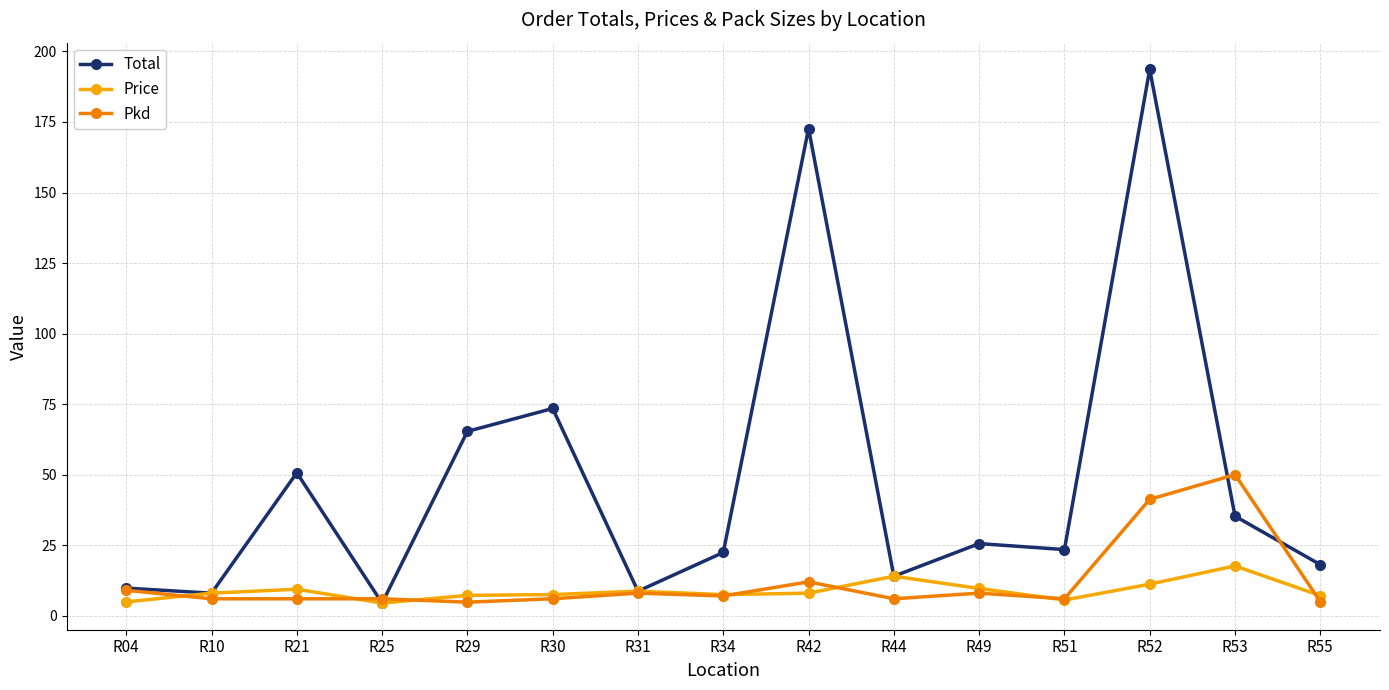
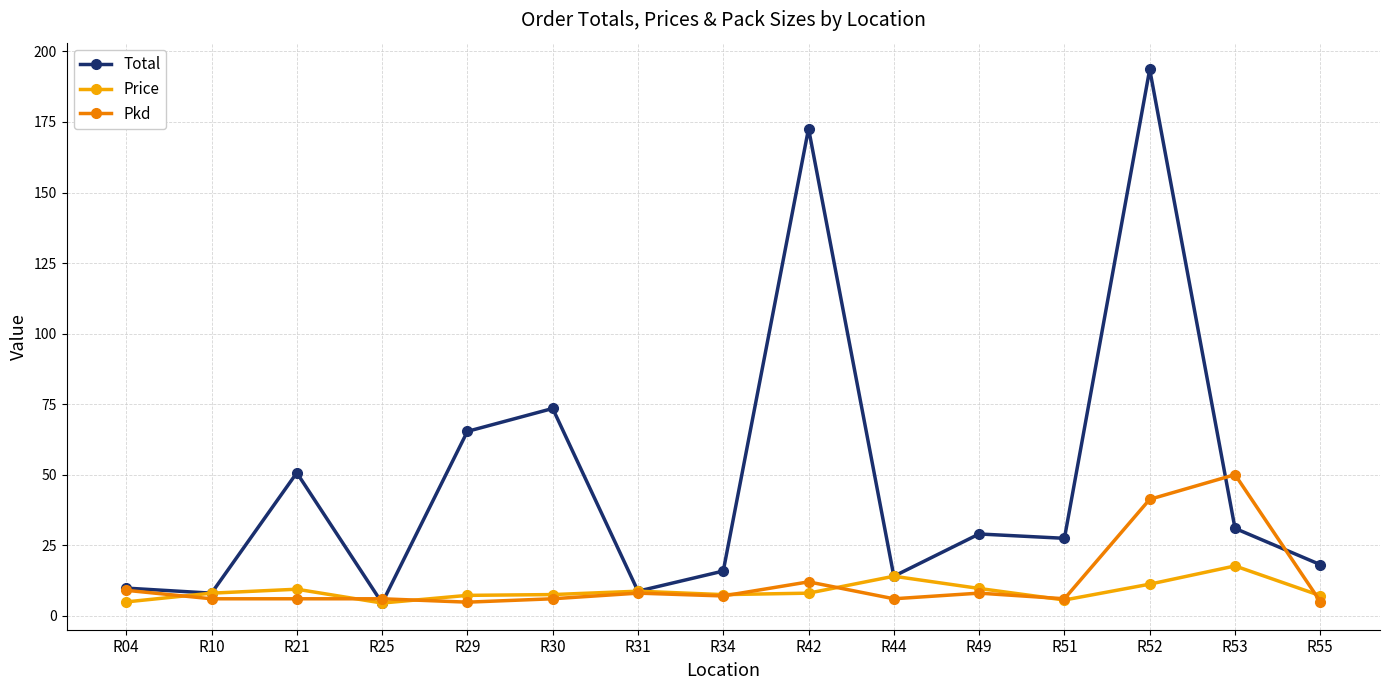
  {
    "Total": {
      "R21": 51,
      "R29": 65,
      "R30": 73,
-     "R34": 22,
+     "R34": 16,
      "R42": 173,
-     "R49": 26,
-     "R51": 23,
+     "R49": 29,
+     "R51": 27,
      "R52": 194,
-     "R53": 35,
+     "R53": 31,
      "R55": 18
    }
  }
